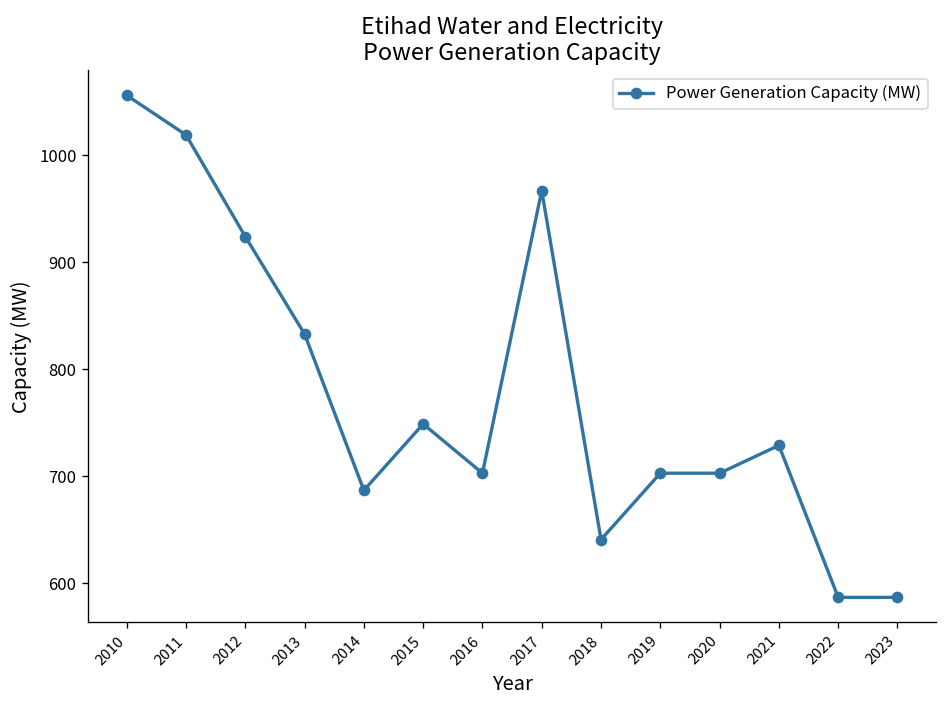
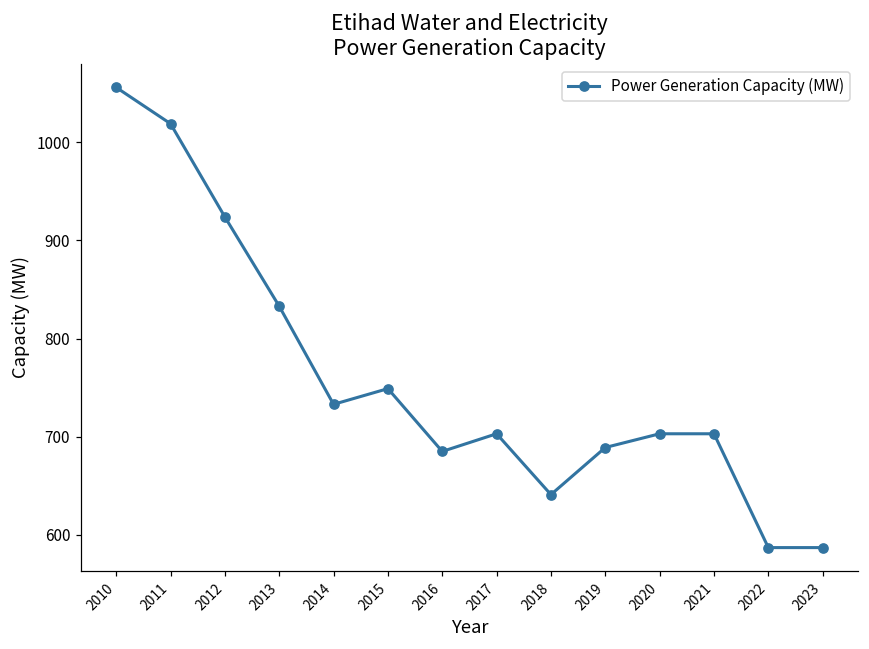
  {
    "2010": 1060,
    "2011": 1020,
    "2012": 920,
    "2013": 830,
-   "2014": 690,
+   "2014": 730,
    "2015": 750,
-   "2016": 700,
-   "2017": 970,
+   "2016": 690,
+   "2017": 700,
    "2018": 640,
-   "2019": 700,
+   "2019": 690,
    "2020": 700,
-   "2021": 730,
+   "2021": 700,
    "2022": 590,
    "2023": 590
  }
